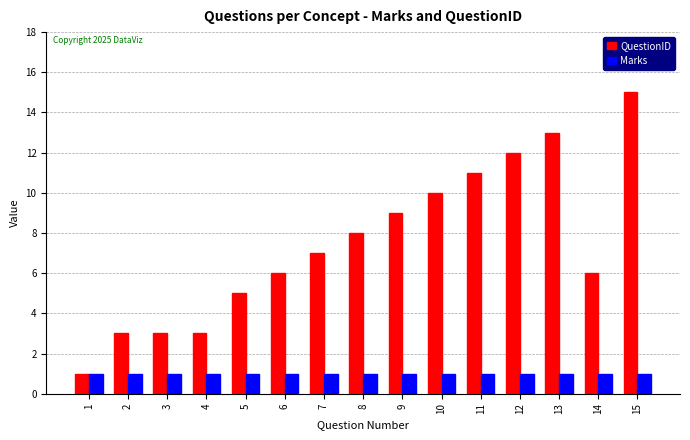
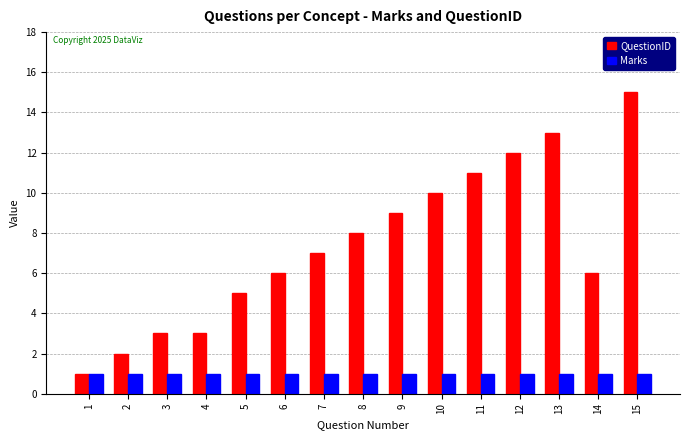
  {
    "QuestionID": {
      "1": 1,
-     "2": 3,
+     "2": 2,
      "3": 3,
      "4": 3,
      "5": 5,
      "6": 6,
      "7": 7,
      "8": 8,
      "9": 9,
      "10": 10,
      "11": 11,
      "12": 12,
      "13": 13,
      "14": 6,
      "15": 15
    },
    "Marks": {
      "1": 1,
      "2": 1,
      "3": 1,
      "4": 1,
      "5": 1,
      "6": 1,
      "7": 1,
      "8": 1,
      "9": 1,
      "10": 1,
      "11": 1,
      "12": 1,
      "13": 1,
      "14": 1,
      "15": 1
    }
  }
